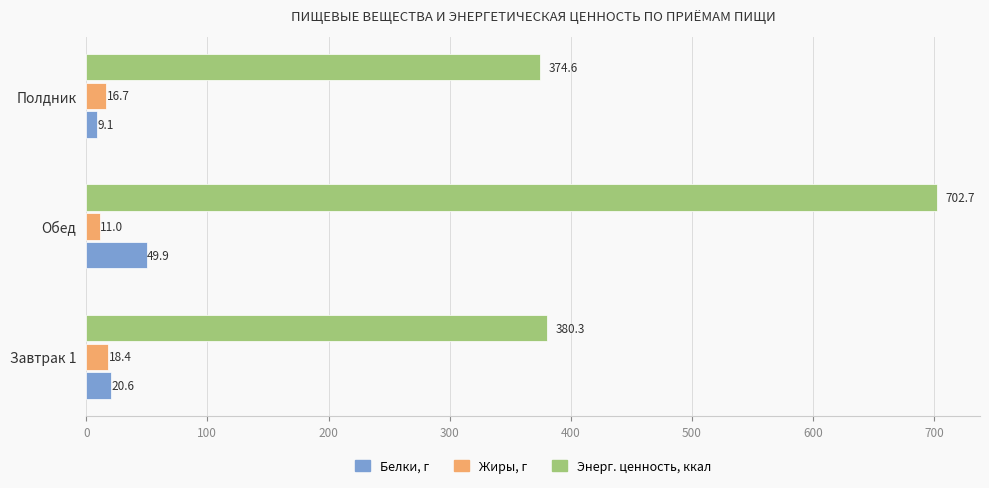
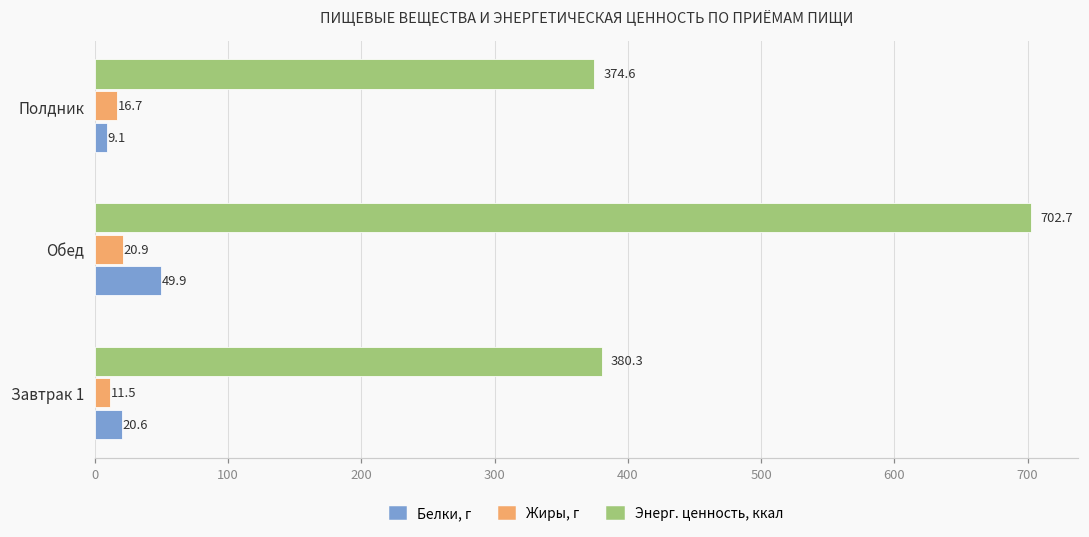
  {
    "Белки, г": {
      "Полдник": 9.1,
      "Обед": 49.9,
      "Завтрак 1": 20.6
    },
    "Жиры, г": {
      "Полдник": 16.7,
-     "Обед": 11.0,
-     "Завтрак 1": 18.4
+     "Обед": 20.9,
+     "Завтрак 1": 11.5
    },
    "Энерг. ценность, ккал": {
      "Полдник": 374.6,
      "Обед": 702.7,
      "Завтрак 1": 380.3
    }
  }
